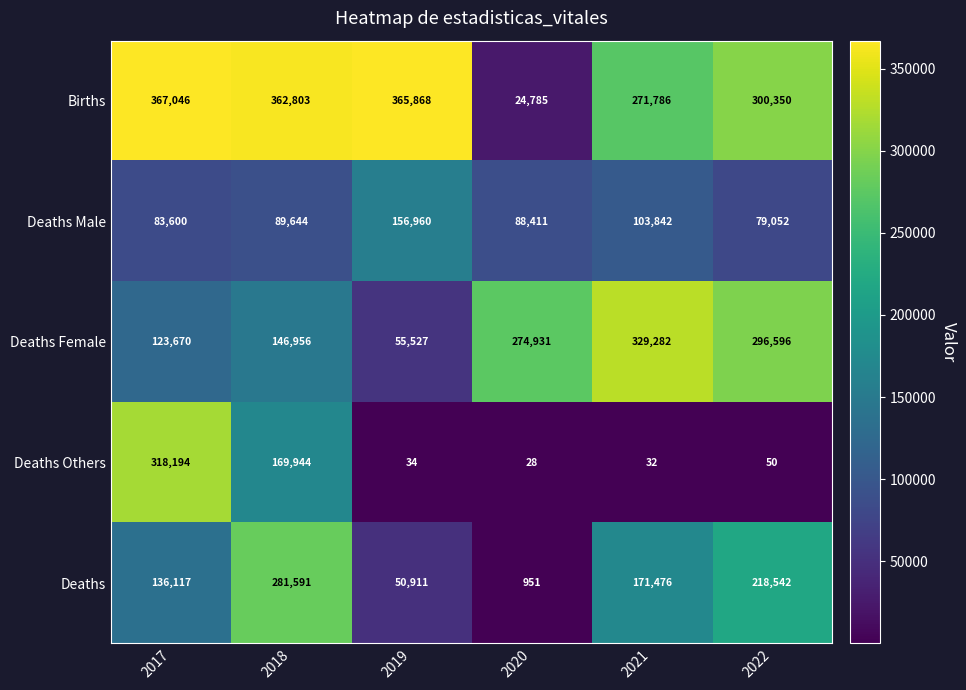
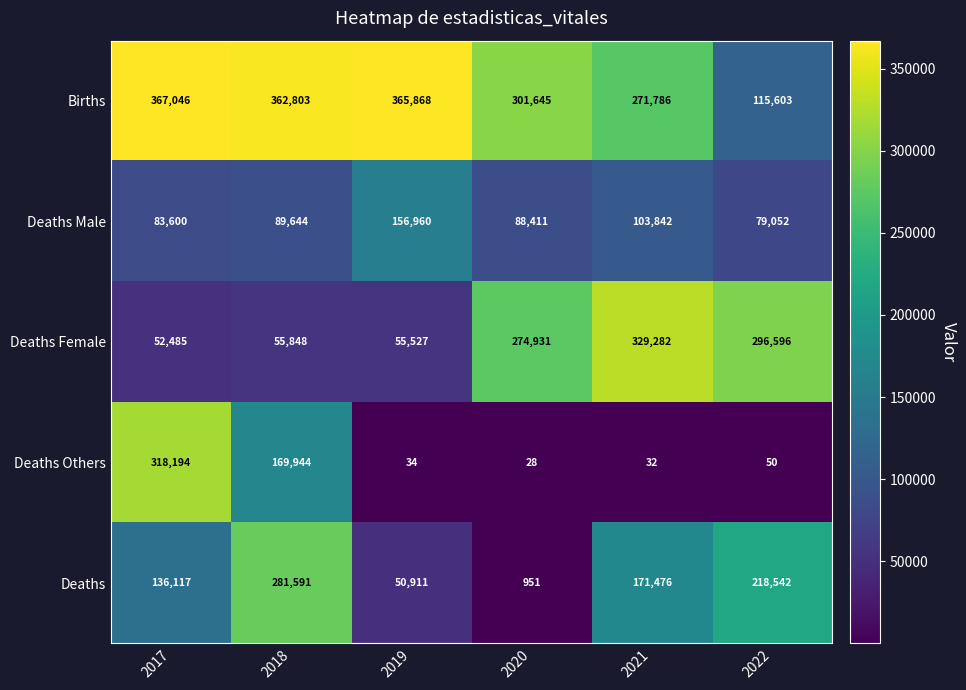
  {
    "Births": {
      "2017": "367,046",
      "2018": "362,803",
      "2019": "365,868",
-     "2020": "24,785",
+     "2020": "301,645",
      "2021": "271,786",
-     "2022": "300,350"
+     "2022": "115,603"
    },
    "Deaths Male": {
      "2017": "83,600",
      "2018": "89,644",
      "2019": "156,960",
      "2020": "88,411",
      "2021": "103,842",
      "2022": "79,052"
    },
    "Deaths Female": {
-     "2017": "123,670",
-     "2018": "146,956",
+     "2017": "52,485",
+     "2018": "55,848",
      "2019": "55,527",
      "2020": "274,931",
      "2021": "329,282",
      "2022": "296,596"
    },
    "Deaths Others": {
      "2017": "318,194",
      "2018": "169,944",
      "2019": "34",
      "2020": "28",
      "2021": "32",
      "2022": "50"
    },
    "Deaths": {
      "2017": "136,117",
      "2018": "281,591",
      "2019": "50,911",
      "2020": "951",
      "2021": "171,476",
      "2022": "218,542"
    }
  }
